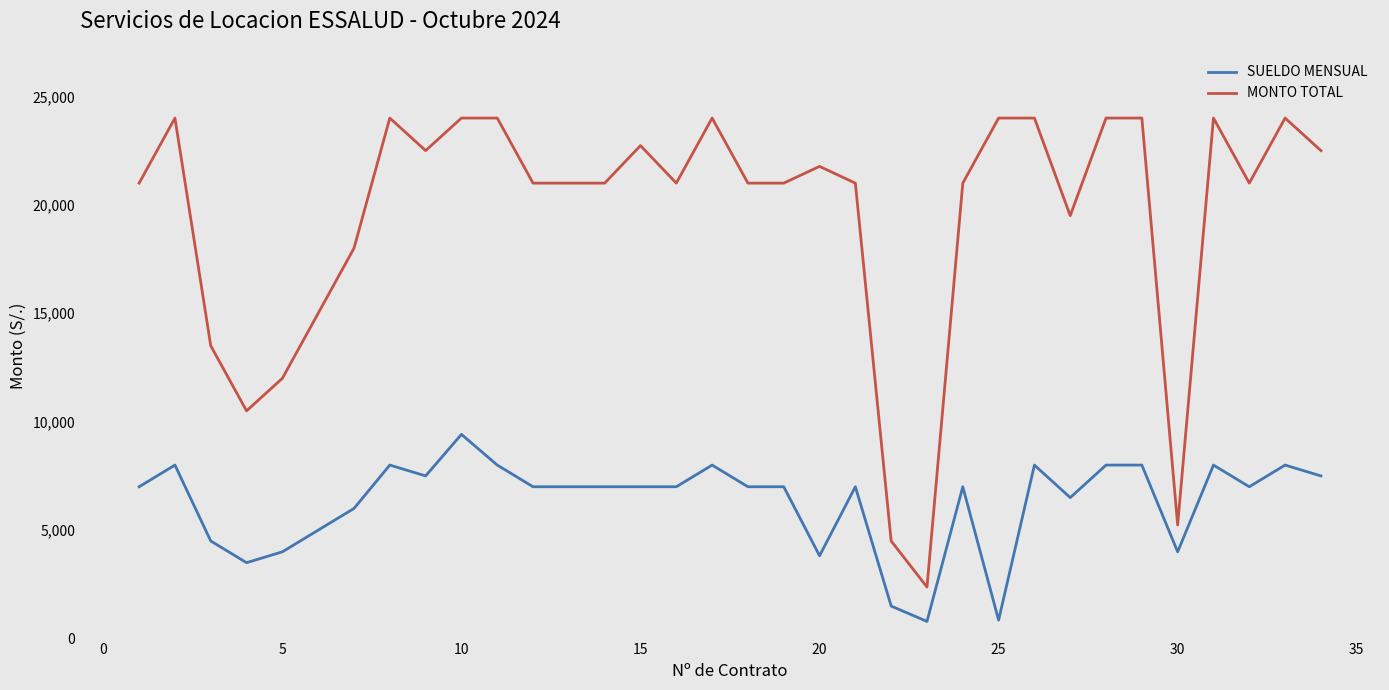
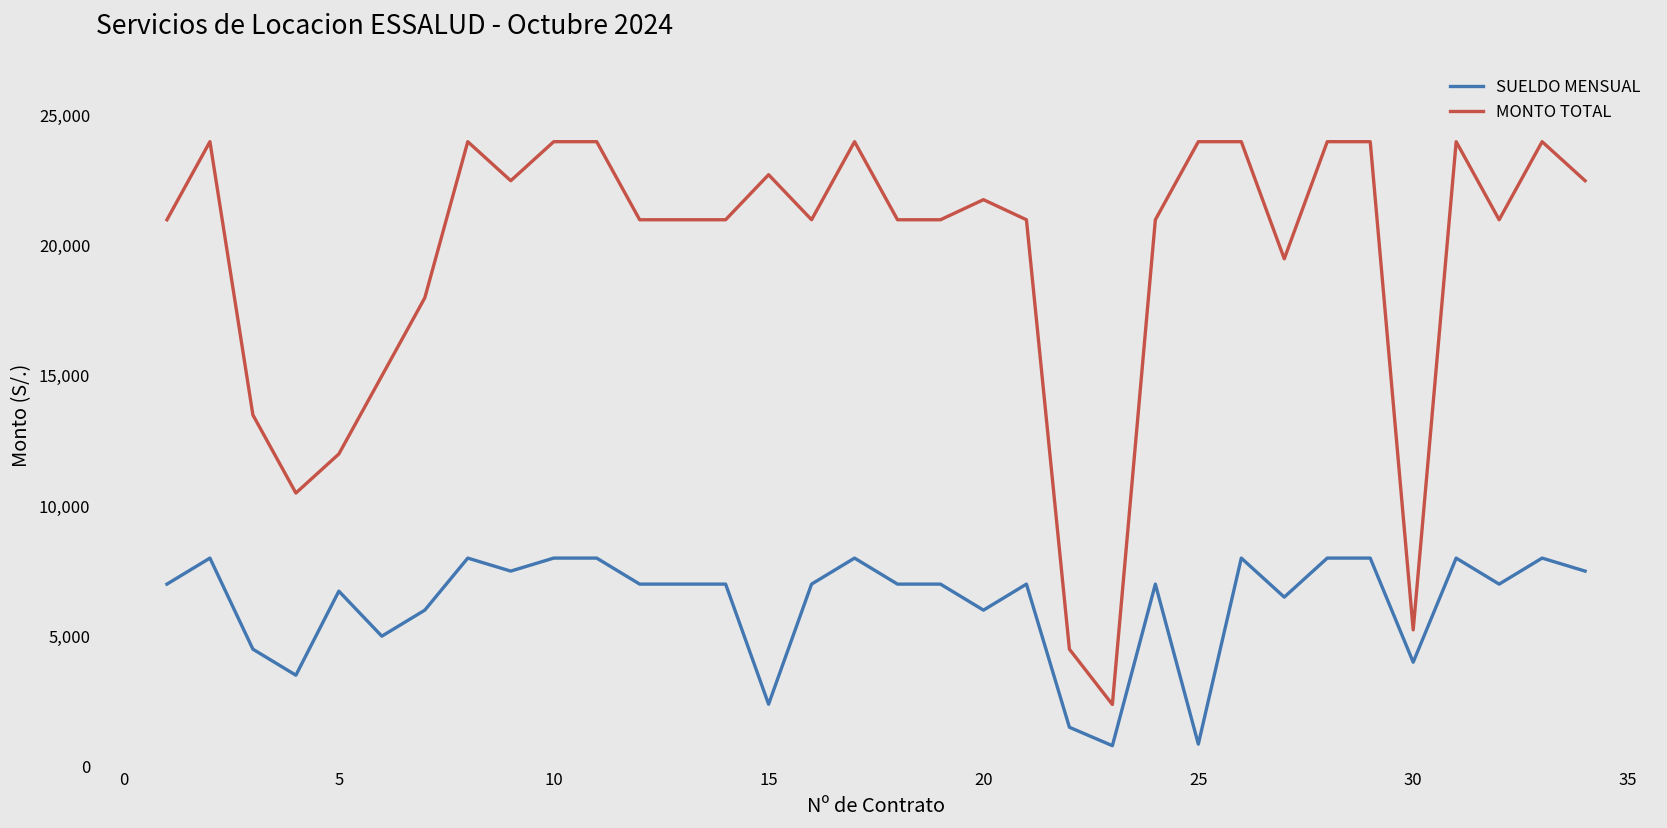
  {
    "SUELDO MENSUAL": {
-     "5": "4,000",
-     "10": "9,400",
-     "15": "7,000",
-     "20": "3,800",
+     "5": "6,700",
+     "10": "8,000",
+     "15": "2,400",
+     "20": "6,000",
      "25": "900",
      "30": "4,000"
    },
    "MONTO TOTAL": {
      "5": "12,000",
      "10": "24,000",
      "15": "22,700",
      "20": "21,800",
      "25": "24,000",
      "30": "5,200"
    }
  }
